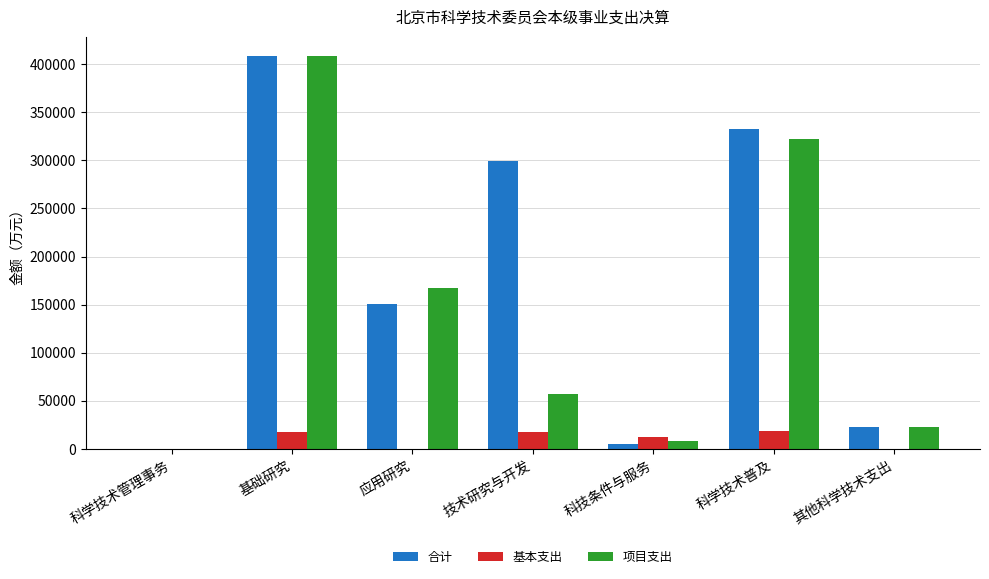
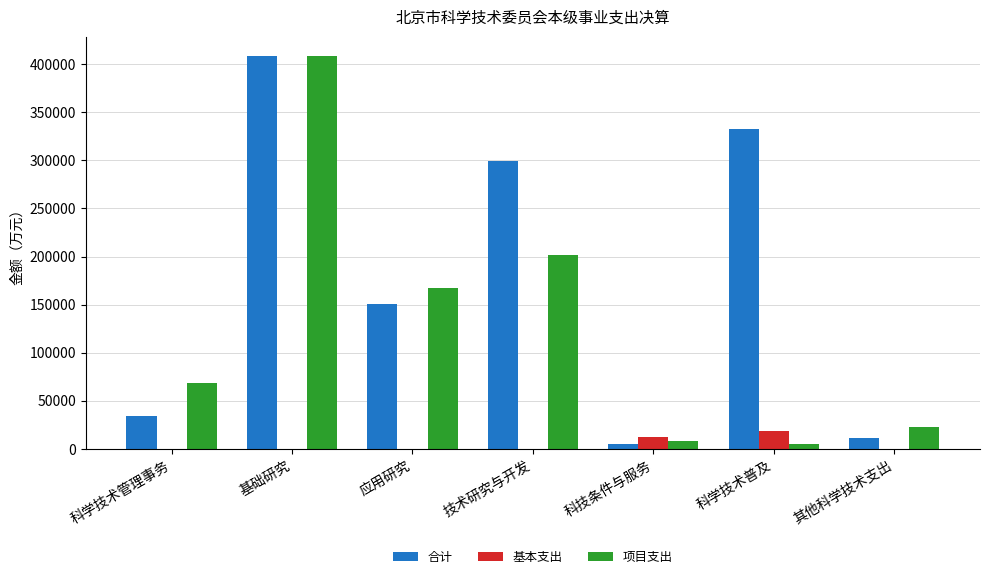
  {
    "合计": {
-     "科学技术管理事务": 0,
+     "科学技术管理事务": 30000,
      "基础研究": 410000,
      "应用研究": 150000,
      "技术研究与开发": 300000,
      "科技条件与服务": 10000,
      "科学技术普及": 330000,
-     "其他科学技术支出": 20000
+     "其他科学技术支出": 10000
    },
    "基本支出": {
-     "基础研究": 20000,
+     "基础研究": 0,
      "应用研究": 0,
-     "技术研究与开发": 20000,
+     "技术研究与开发": 0,
      "科技条件与服务": 10000,
      "科学技术普及": 20000,
      "其他科学技术支出": 0
    },
    "项目支出": {
-     "科学技术管理事务": 0,
+     "科学技术管理事务": 70000,
      "基础研究": 410000,
      "应用研究": 170000,
-     "技术研究与开发": 60000,
+     "技术研究与开发": 200000,
      "科技条件与服务": 10000,
-     "科学技术普及": 320000,
+     "科学技术普及": 10000,
      "其他科学技术支出": 20000
    }
  }
